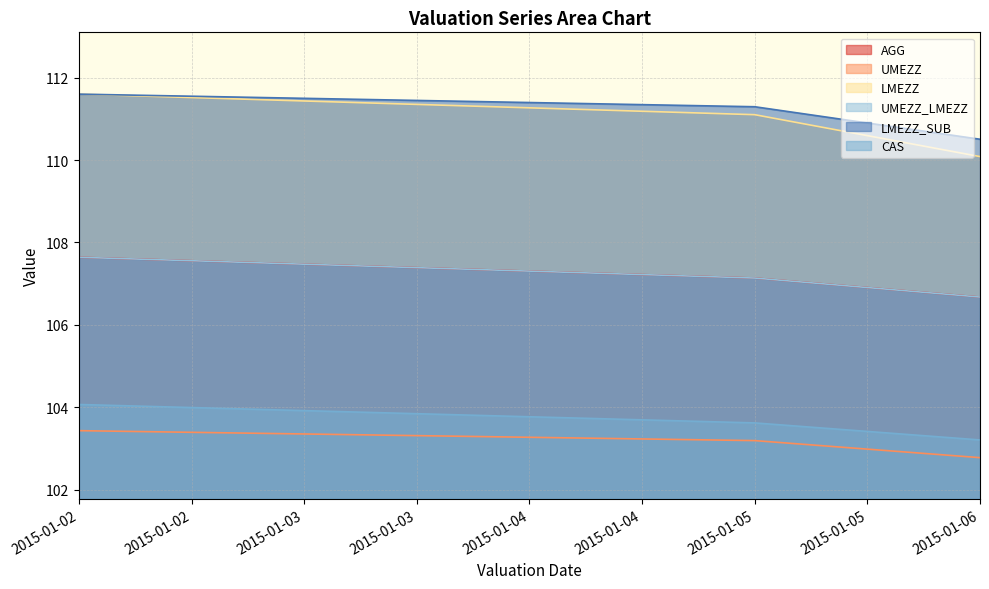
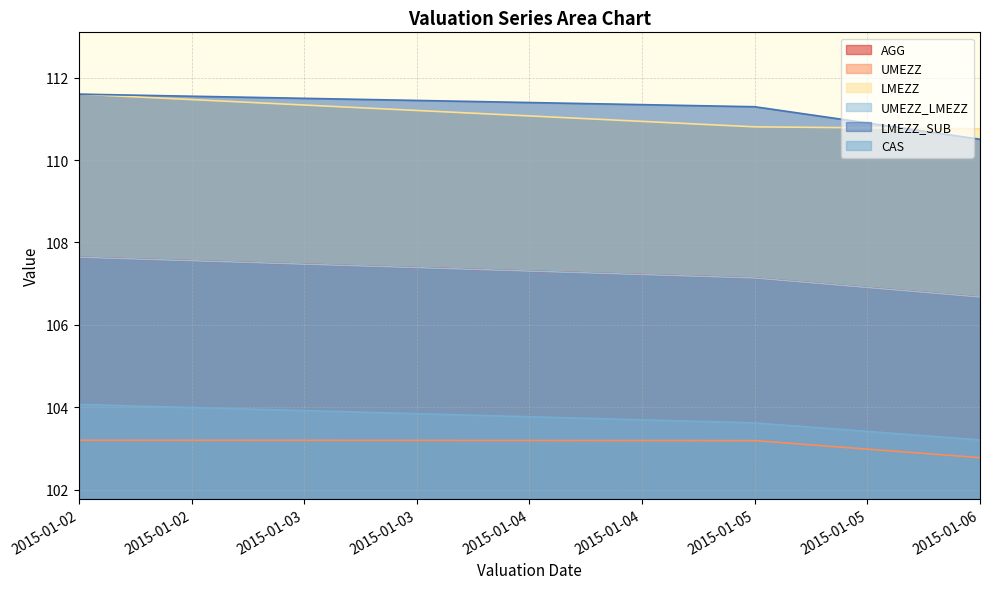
  {
    "UMEZZ": {
-     "2015-01-02": 103.4,
+     "2015-01-02": 103.2,
      "2015-01-05": 103.2,
      "2015-01-06": 102.8
    },
    "LMEZZ": {
-     "2015-01-05": 111.1,
-     "2015-01-06": 110.1
+     "2015-01-05": 110.8,
+     "2015-01-06": 110.8
    },
    "LMEZZ_SUB": {
      "2015-01-05": 111.3,
      "2015-01-06": 110.5
    }
  }
